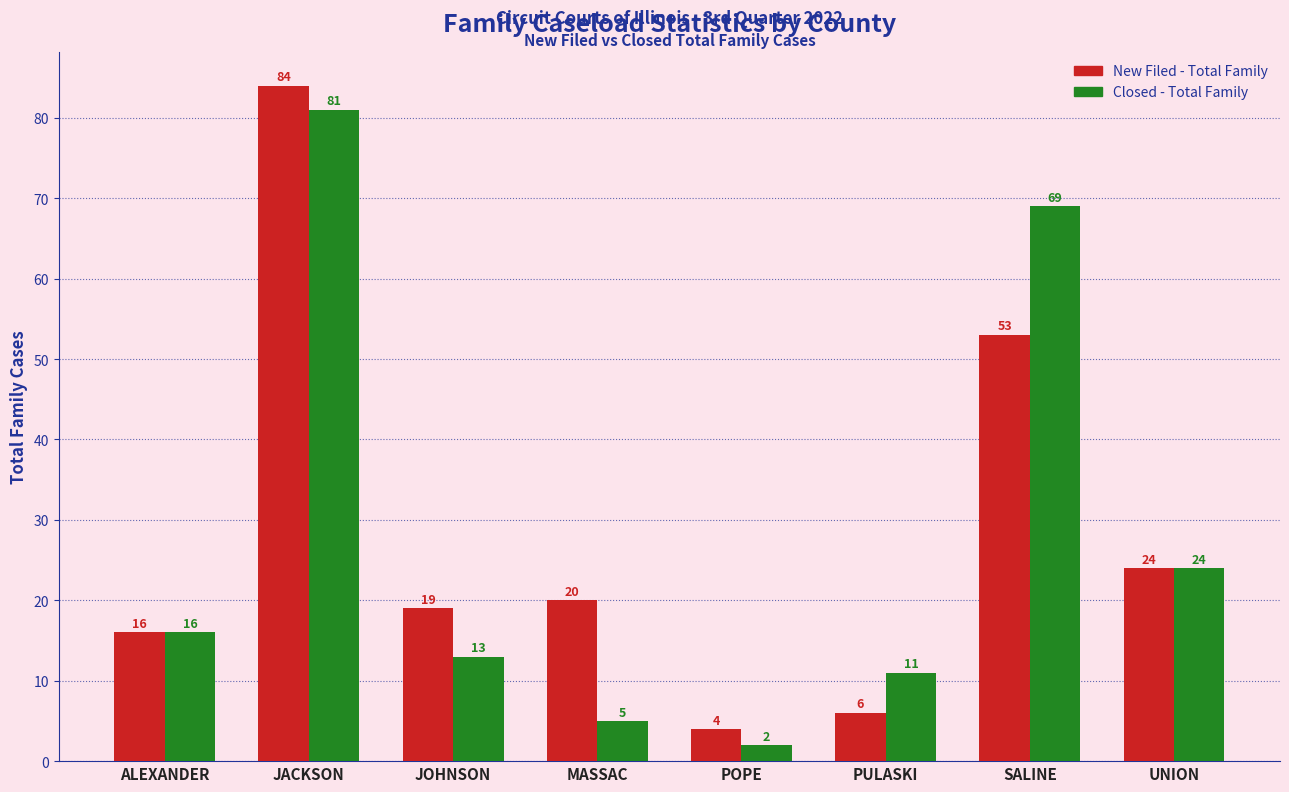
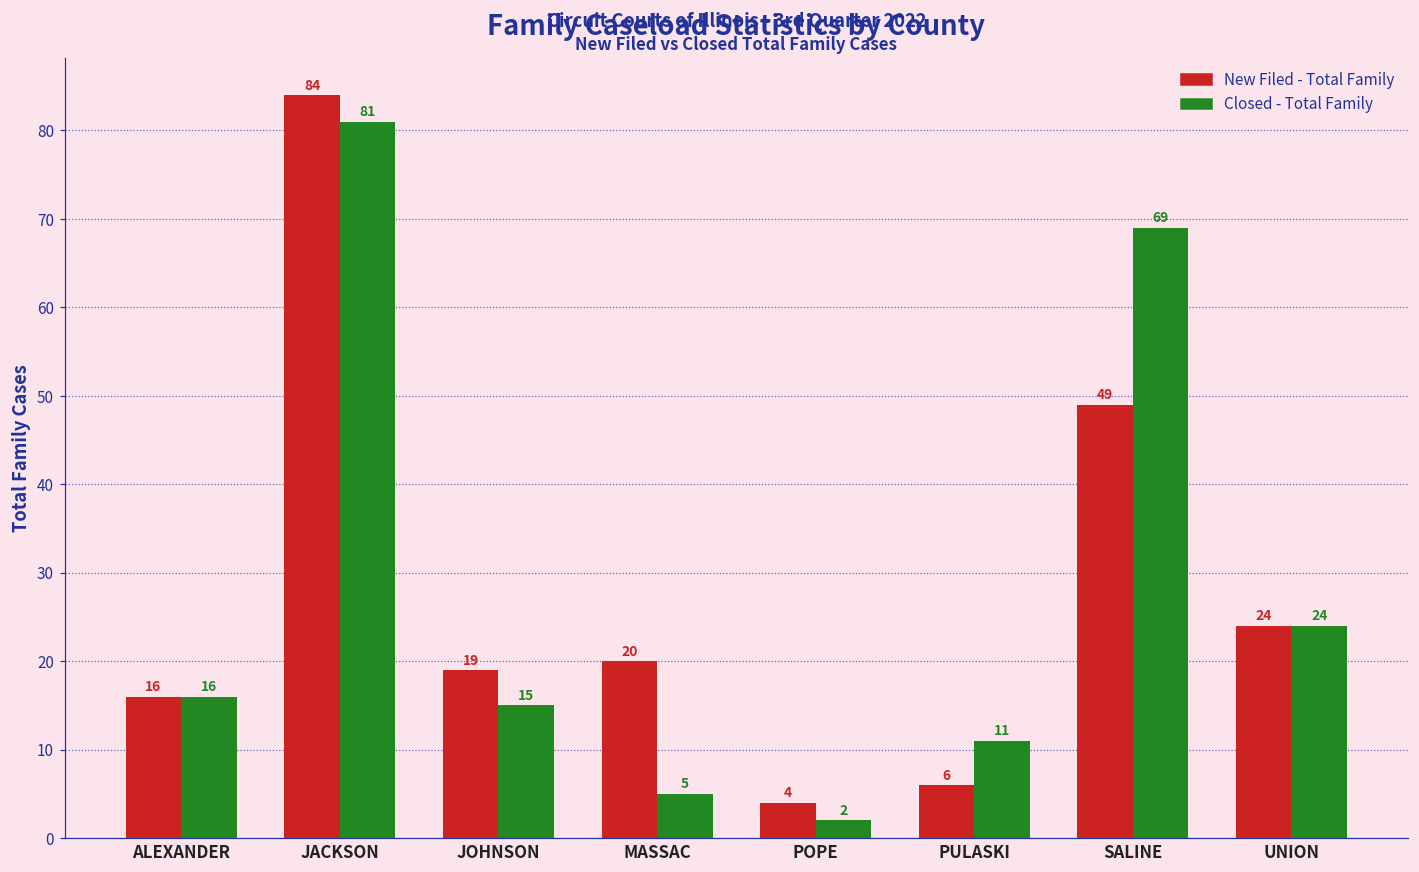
  {
    "New Filed - Total Family": {
      "ALEXANDER": 16,
      "JACKSON": 84,
      "JOHNSON": 19,
      "MASSAC": 20,
      "POPE": 4,
      "PULASKI": 6,
-     "SALINE": 53,
+     "SALINE": 49,
      "UNION": 24
    },
    "Closed - Total Family": {
      "ALEXANDER": 16,
      "JACKSON": 81,
-     "JOHNSON": 13,
+     "JOHNSON": 15,
      "MASSAC": 5,
      "POPE": 2,
      "PULASKI": 11,
      "SALINE": 69,
      "UNION": 24
    }
  }
